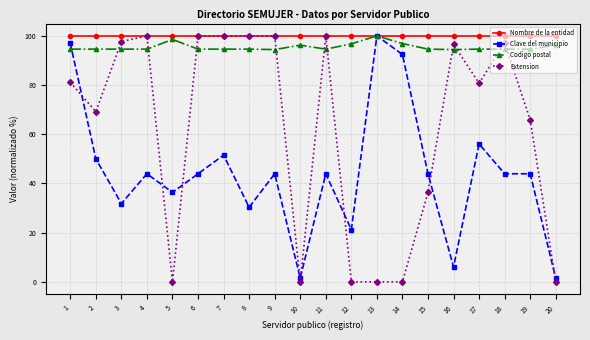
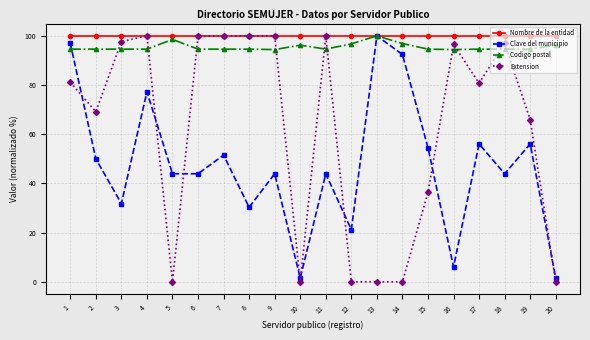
  {
    "Nombre de la entidad": {
      "1": 100,
      "2": 100,
      "3": 100,
      "5": 100,
      "10": 100,
      "12": 100,
      "14": 100,
      "15": 100,
      "16": 100,
      "17": 100
    },
    "Clave del municipio": {
      "1": 97,
      "2": 50,
      "3": 32,
-     "4": 44,
-     "5": 36,
+     "4": 77,
+     "5": 44,
      "6": 44,
      "7": 52,
      "8": 30,
      "9": 44,
      "10": 2,
      "11": 44,
      "12": 21,
      "14": 92,
-     "15": 44,
+     "15": 55,
      "16": 6,
      "17": 56,
      "18": 44,
-     "19": 44,
+     "19": 56,
      "20": 2
    },
    "Codigo postal": {
      "1": 95,
      "2": 95,
      "3": 95,
      "4": 95,
      "5": 99,
      "6": 95,
      "7": 95,
      "8": 95,
      "9": 94,
      "10": 96,
      "11": 95,
      "12": 97,
      "14": 97,
      "15": 95,
      "16": 94,
      "17": 95
    },
    "Extension": {
      "1": 81,
      "2": 69,
      "3": 98,
      "5": 0,
      "10": 0,
      "12": 0,
      "13": 0,
      "14": 0,
      "15": 36,
      "16": 96,
      "17": 81,
      "19": 66,
      "20": 0
    }
  }
